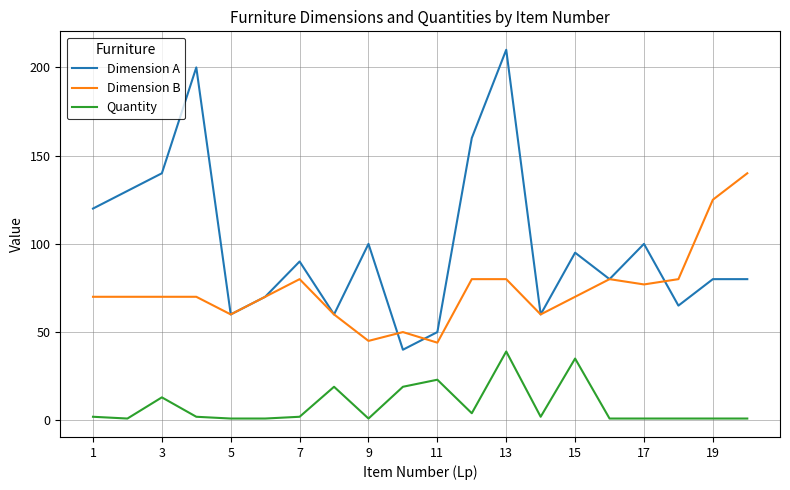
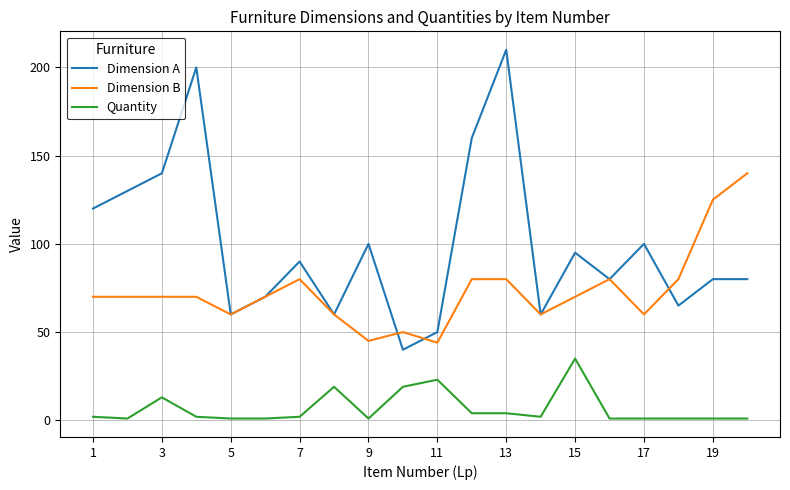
  {
    "Dimension A": {
      "1": 120,
      "3": 140,
      "7": 90,
      "9": 100,
      "11": 50,
      "13": 210,
      "15": 95,
      "17": 100,
      "19": 80
    },
    "Dimension B": {
      "1": 70,
      "3": 70,
      "7": 80,
      "9": 45,
      "11": 44,
      "13": 80,
      "15": 70,
-     "17": 77,
+     "17": 60,
      "19": 125
    },
    "Quantity": {
      "1": 2,
      "3": 13,
      "5": 1,
      "7": 2,
      "9": 1,
      "11": 23,
-     "13": 39,
+     "13": 4,
      "15": 35,
      "17": 1,
      "19": 1
    }
  }
